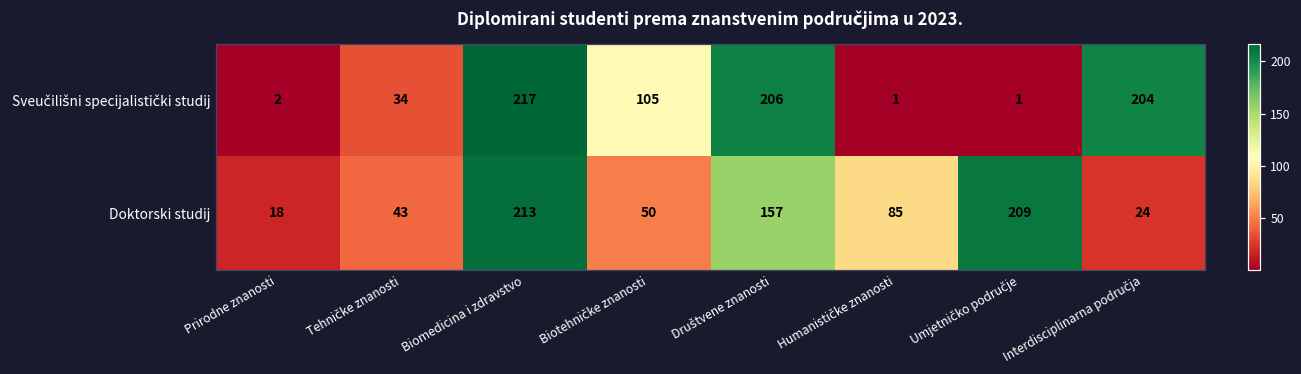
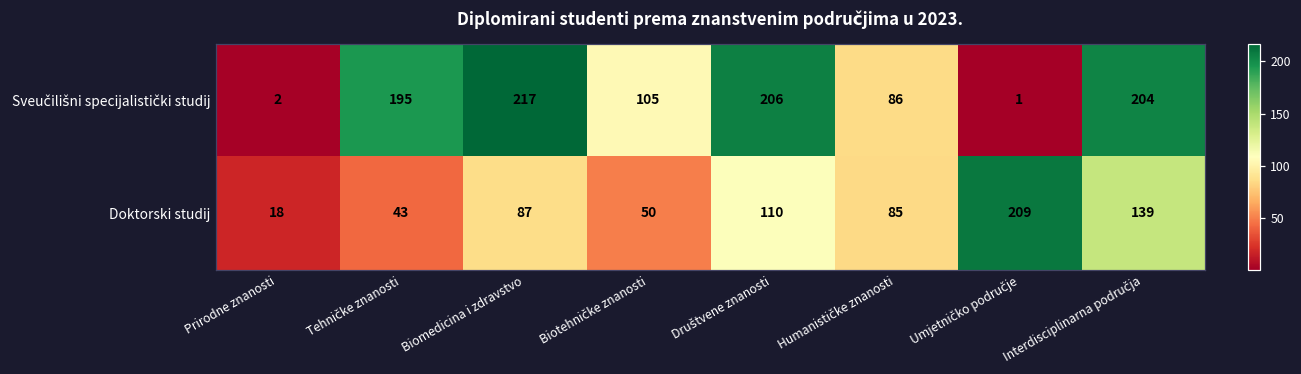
  {
    "Sveučilišni specijalistički studij": {
      "Prirodne znanosti": 2,
-     "Tehničke znanosti": 34,
+     "Tehničke znanosti": 195,
      "Biomedicina i zdravstvo": 217,
      "Biotehničke znanosti": 105,
      "Društvene znanosti": 206,
-     "Humanističke znanosti": 1,
+     "Humanističke znanosti": 86,
      "Umjetničko područje": 1,
      "Interdisciplinarna područja": 204
    },
    "Doktorski studij": {
      "Prirodne znanosti": 18,
      "Tehničke znanosti": 43,
-     "Biomedicina i zdravstvo": 213,
+     "Biomedicina i zdravstvo": 87,
      "Biotehničke znanosti": 50,
-     "Društvene znanosti": 157,
+     "Društvene znanosti": 110,
      "Humanističke znanosti": 85,
      "Umjetničko područje": 209,
-     "Interdisciplinarna područja": 24
+     "Interdisciplinarna područja": 139
    }
  }
